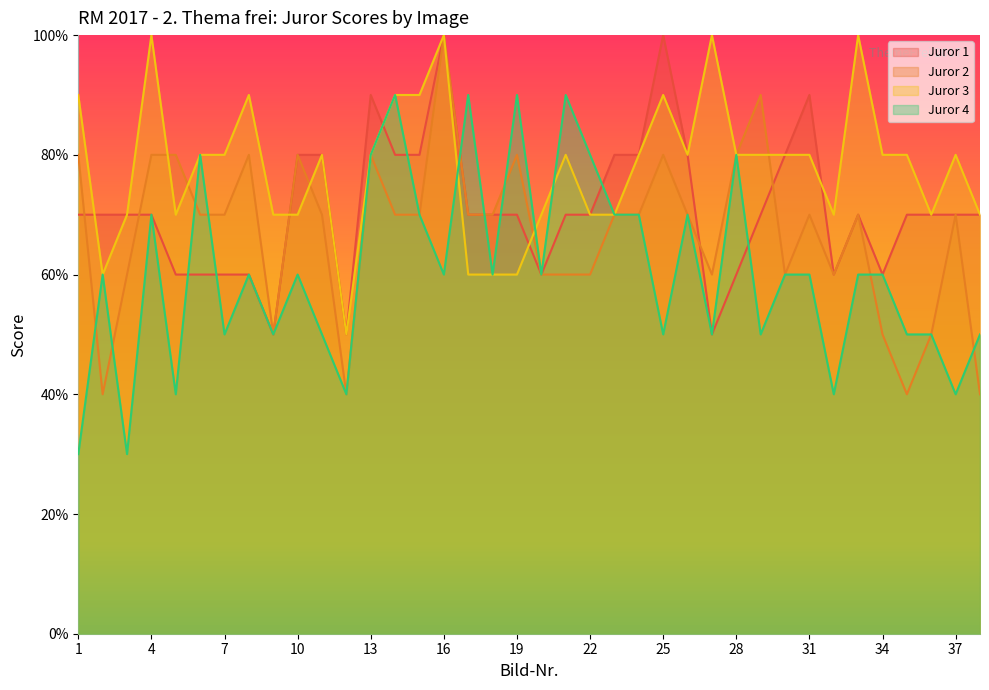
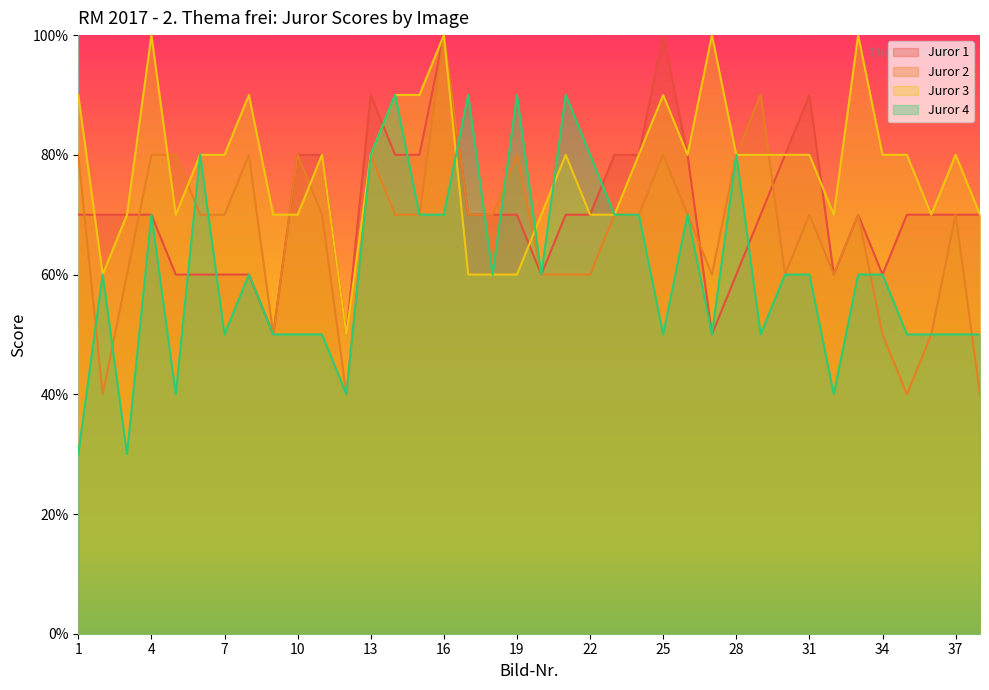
  {
    "Juror 4": {
      "1": "30%",
      "7": "50%",
-     "10": "60%",
-     "16": "60%",
+     "10": "50%",
+     "16": "70%",
      "19": "90%",
      "22": "80%",
      "25": "50%",
      "31": "60%",
-     "37": "40%"
+     "37": "50%"
    }
  }
